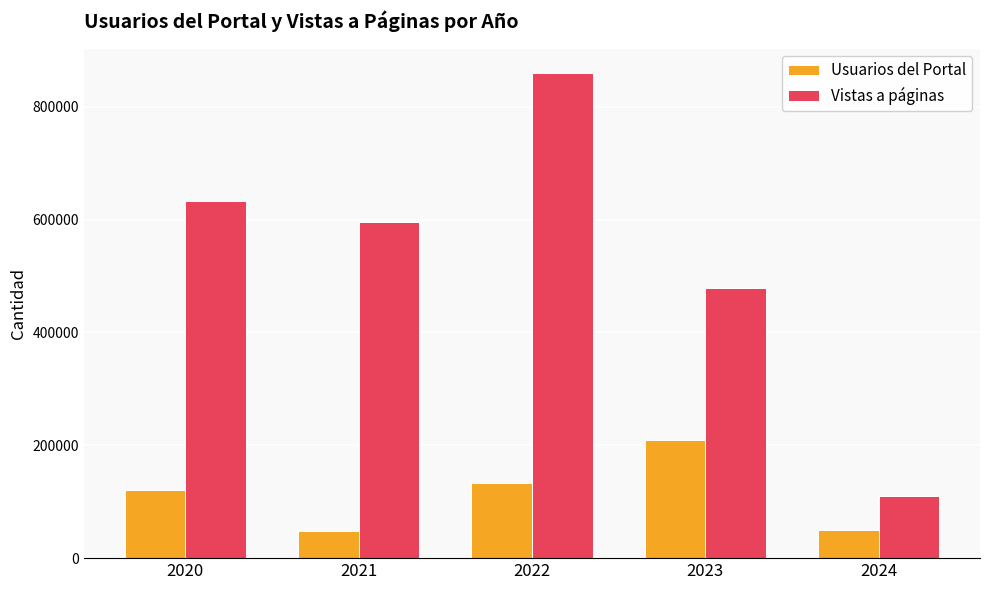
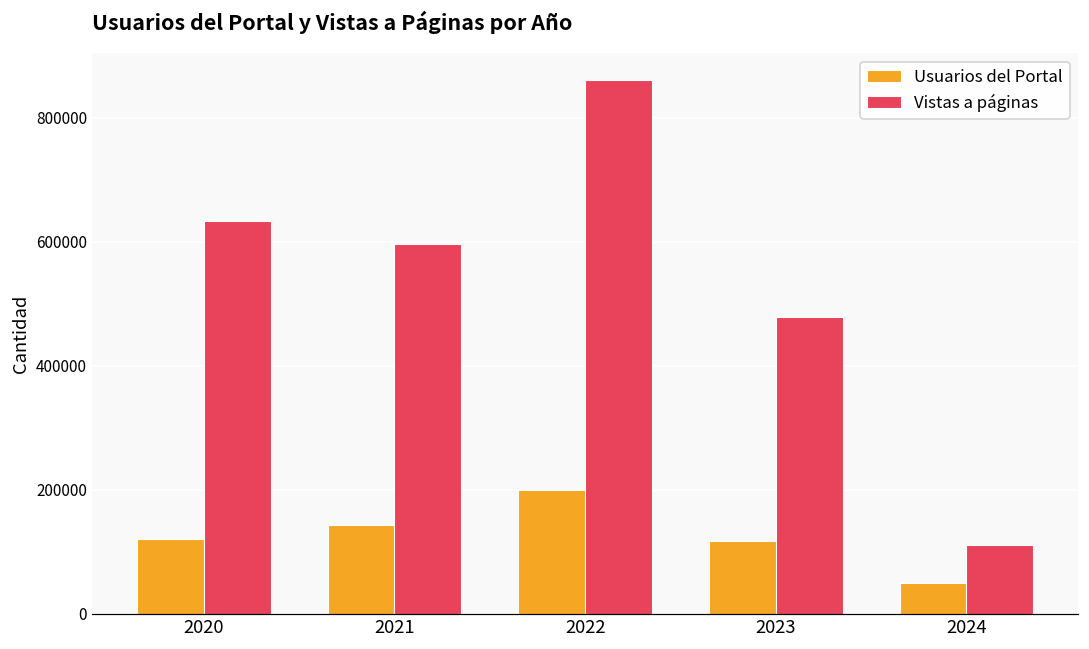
  {
    "Usuarios del Portal": {
      "2020": 120000,
-     "2021": 50000,
-     "2022": 130000,
-     "2023": 210000,
+     "2021": 140000,
+     "2022": 200000,
+     "2023": 120000,
      "2024": 50000
    },
    "Vistas a páginas": {
      "2020": 630000,
      "2021": 600000,
      "2022": 860000,
      "2023": 480000,
      "2024": 110000
    }
  }
